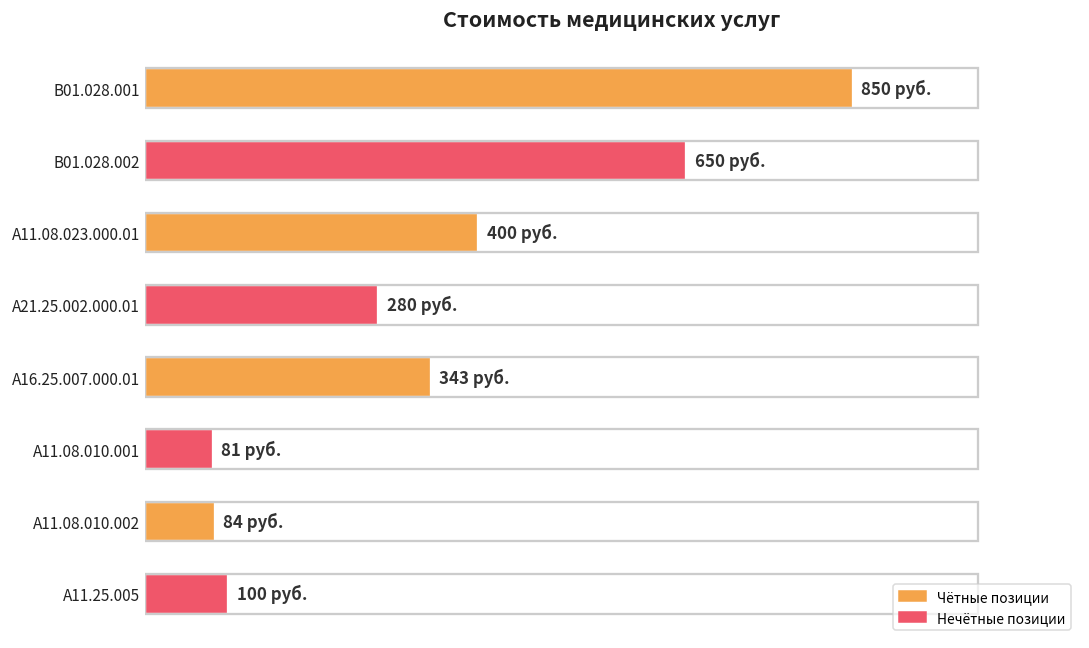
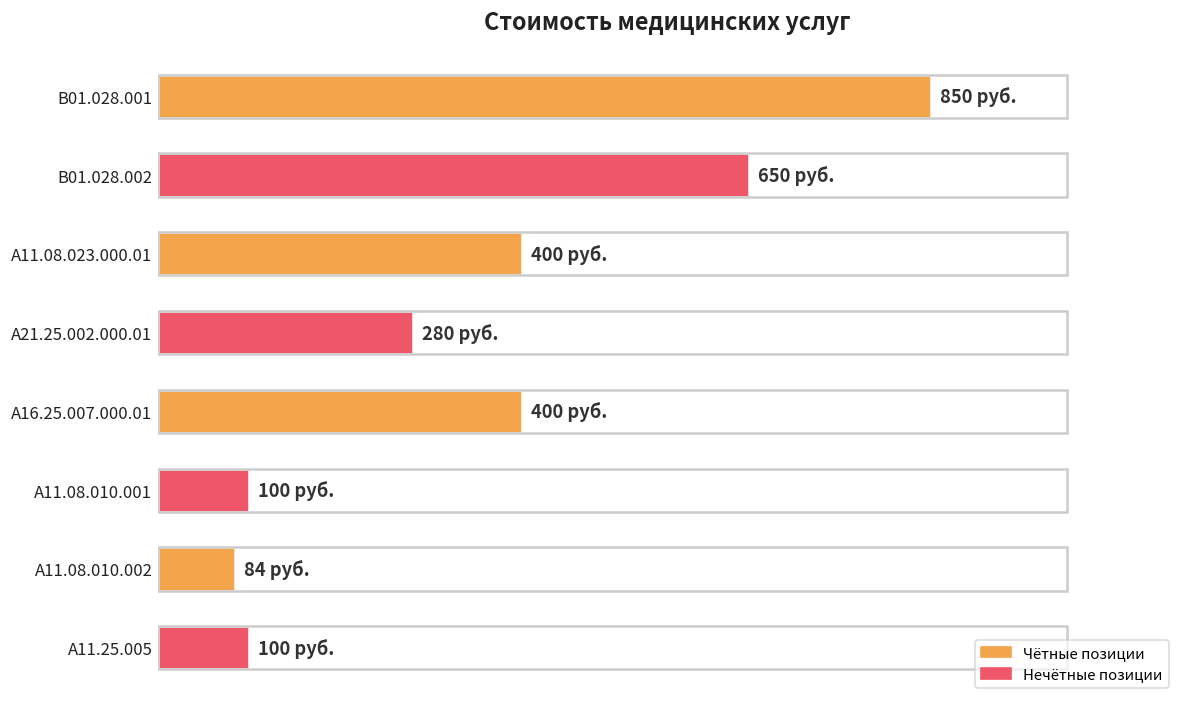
  {
    "B01.028.001": 850,
    "B01.028.002": 650,
    "A11.08.023.000.01": 400,
    "A21.25.002.000.01": 280,
-   "A16.25.007.000.01": 343,
-   "A11.08.010.001": 81,
+   "A16.25.007.000.01": 400,
+   "A11.08.010.001": 100,
    "A11.08.010.002": 84,
    "A11.25.005": 100
  }
